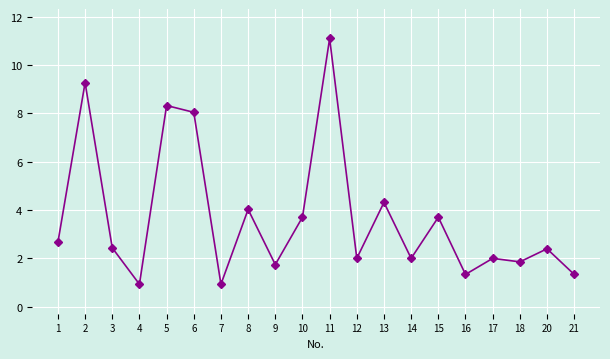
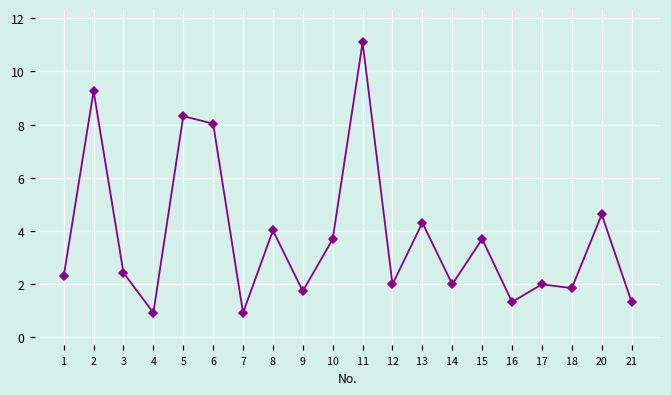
  {
-   "1": 2.7,
+   "1": 2.3,
    "2": 9.3,
    "3": 2.4,
    "4": 0.9,
    "5": 8.3,
    "6": 8.0,
    "7": 0.9,
    "8": 4.0,
    "9": 1.7,
    "10": 3.7,
    "11": 11.1,
    "12": 2.0,
    "13": 4.3,
    "14": 2.0,
    "15": 3.7,
    "16": 1.3,
    "17": 2.0,
    "18": 1.8,
-   "20": 2.4,
+   "20": 4.6,
    "21": 1.3
  }
